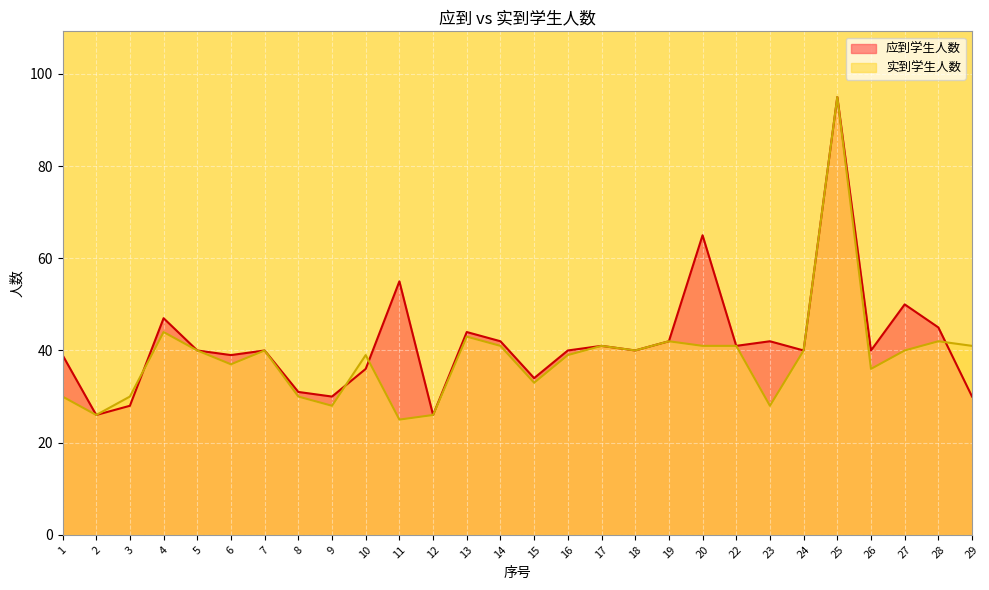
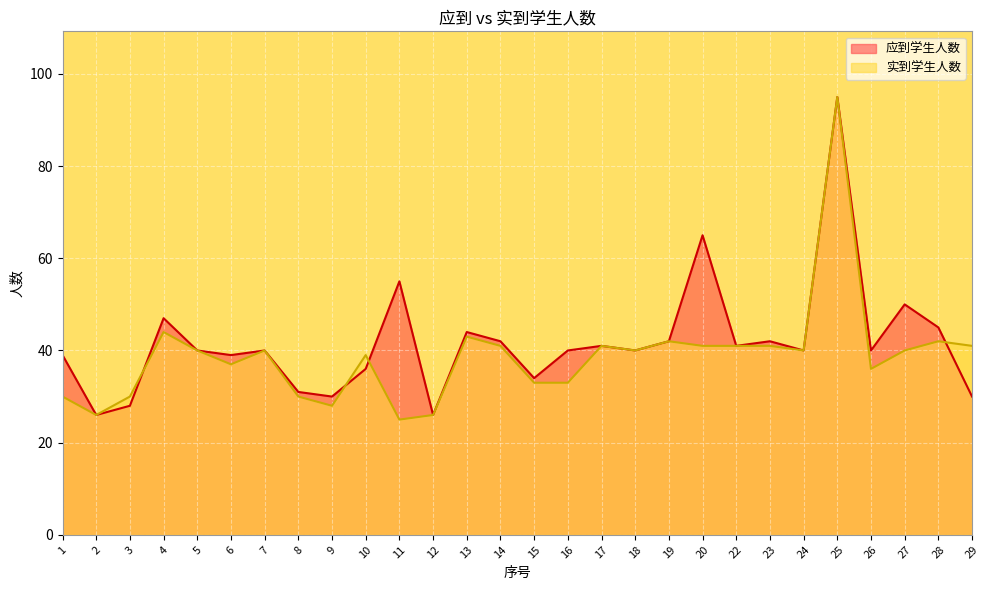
  {
    "应到学生人数": {
      "1": 39,
      "3": 28,
      "4": 47,
      "6": 39,
      "8": 31,
      "9": 30,
      "10": 36,
      "11": 55,
      "13": 44,
      "14": 42,
      "15": 34,
      "16": 40,
      "20": 65,
      "23": 42,
      "26": 40,
      "27": 50,
      "28": 45,
      "29": 30
    },
    "实到学生人数": {
      "1": 30,
      "3": 30,
      "4": 44,
      "6": 37,
      "8": 30,
      "9": 28,
      "10": 39,
      "11": 25,
      "13": 43,
      "14": 41,
      "15": 33,
-     "16": 39,
+     "16": 33,
      "20": 41,
-     "23": 28,
+     "23": 41,
      "26": 36,
      "27": 40,
      "28": 42,
      "29": 41
    }
  }
